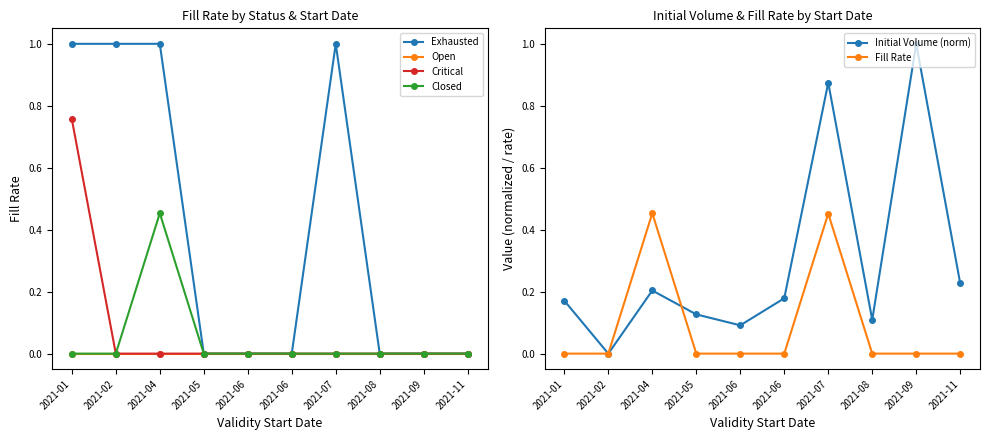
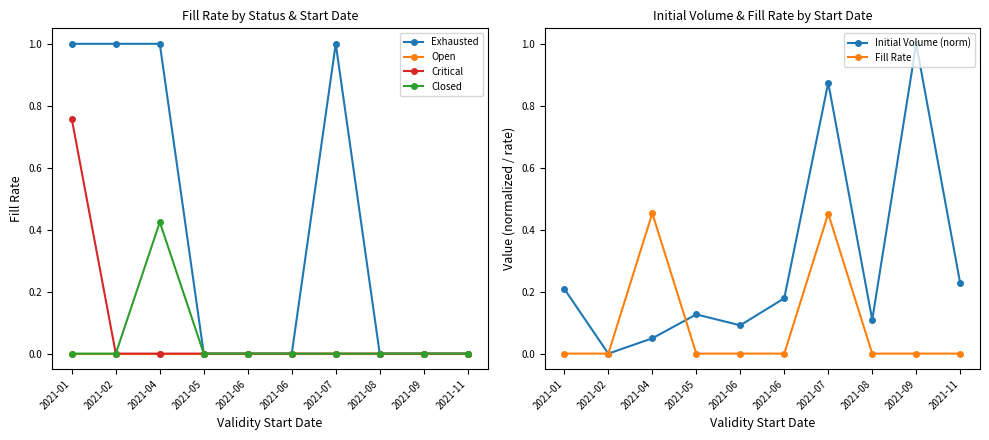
  {
    "Fill Rate by Status & Start Date": {
      "Exhausted": {
        "2021-01": 1.00,
        "2021-02": 1.00,
        "2021-04": 1.00,
        "2021-07": 1.00
      },
      "Critical": {
        "2021-01": 0.76
      },
      "Closed": {
-       "2021-04": 0.45
+       "2021-04": 0.42
      }
    },
    "Initial Volume & Fill Rate by Start Date": {
      "Initial Volume (norm)": {
-       "2021-01": 0.17,
-       "2021-04": 0.20,
+       "2021-01": 0.21,
+       "2021-04": 0.05,
        "2021-05": 0.13,
        "2021-07": 0.87,
        "2021-08": 0.11,
        "2021-11": 0.23
      },
      "Fill Rate": {
        "2021-01": 0.00,
        "2021-04": 0.45,
        "2021-05": 0.00,
        "2021-07": 0.45,
        "2021-08": 0.00,
        "2021-09": 0.00,
        "2021-11": 0.00
      }
    }
  }
